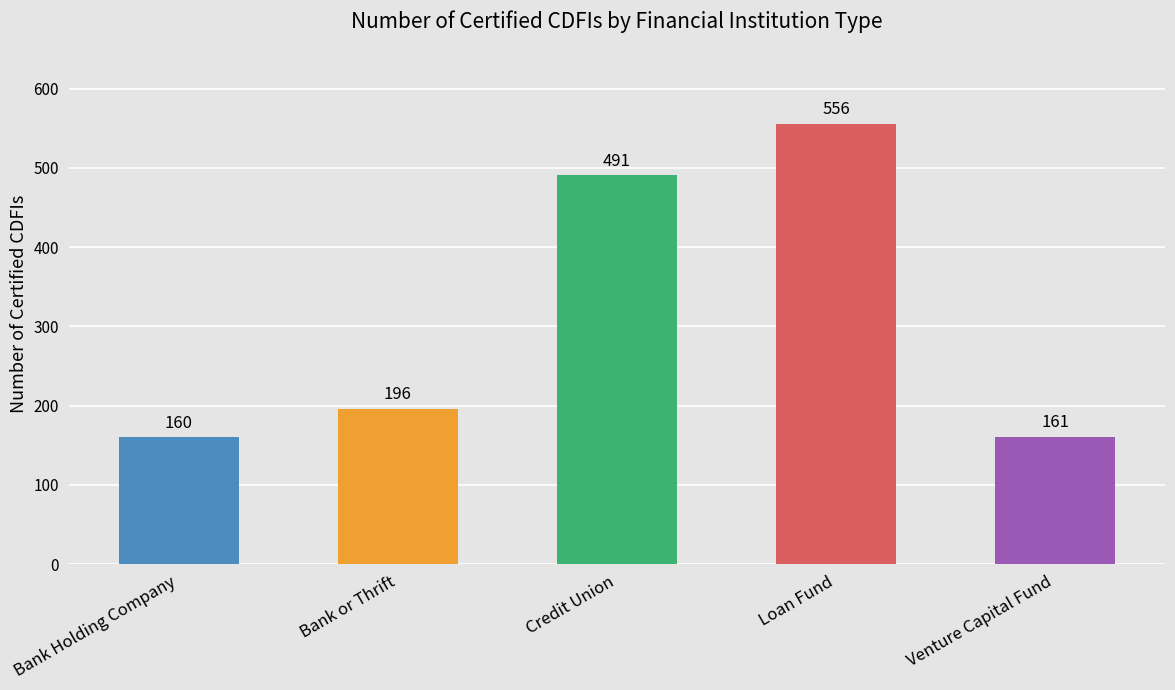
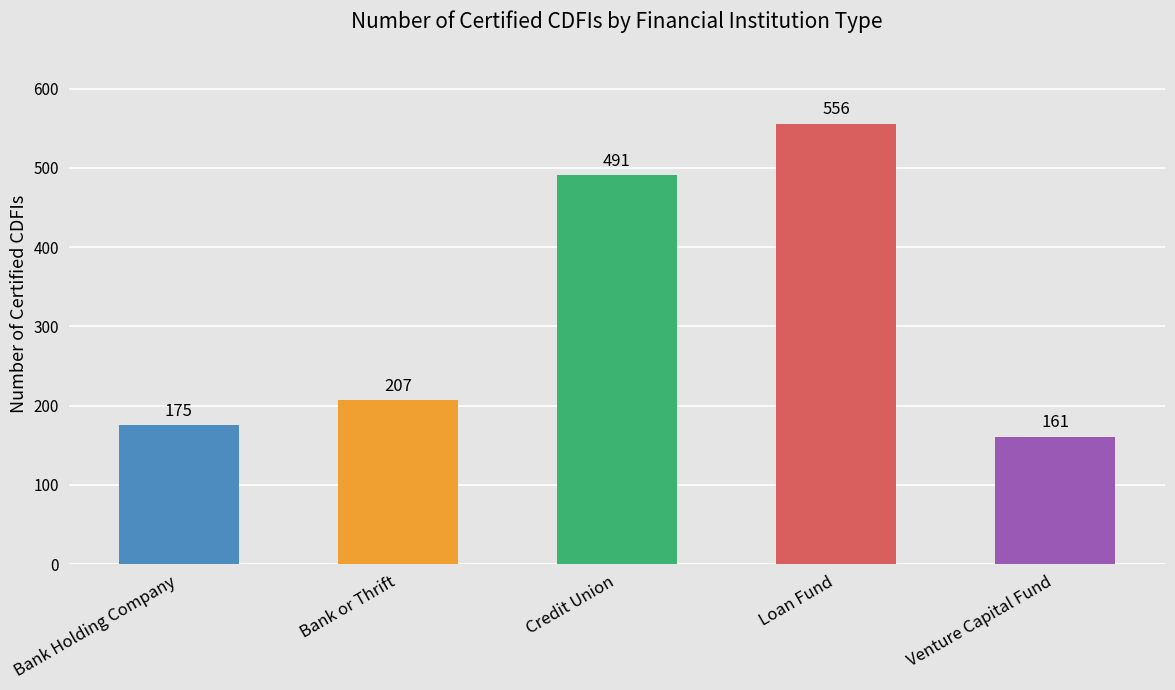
  {
-   "Bank Holding Company": 160,
-   "Bank or Thrift": 196,
+   "Bank Holding Company": 175,
+   "Bank or Thrift": 207,
    "Credit Union": 491,
    "Loan Fund": 556,
    "Venture Capital Fund": 161
  }
